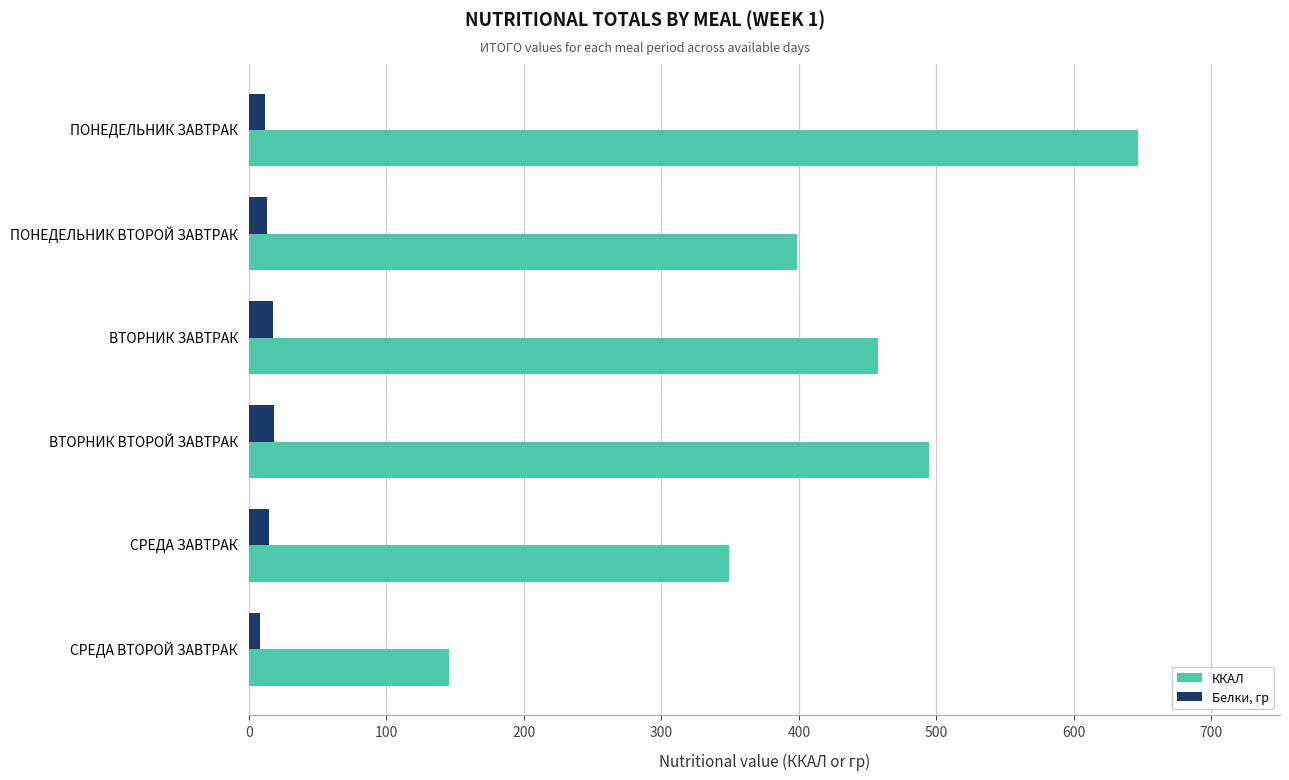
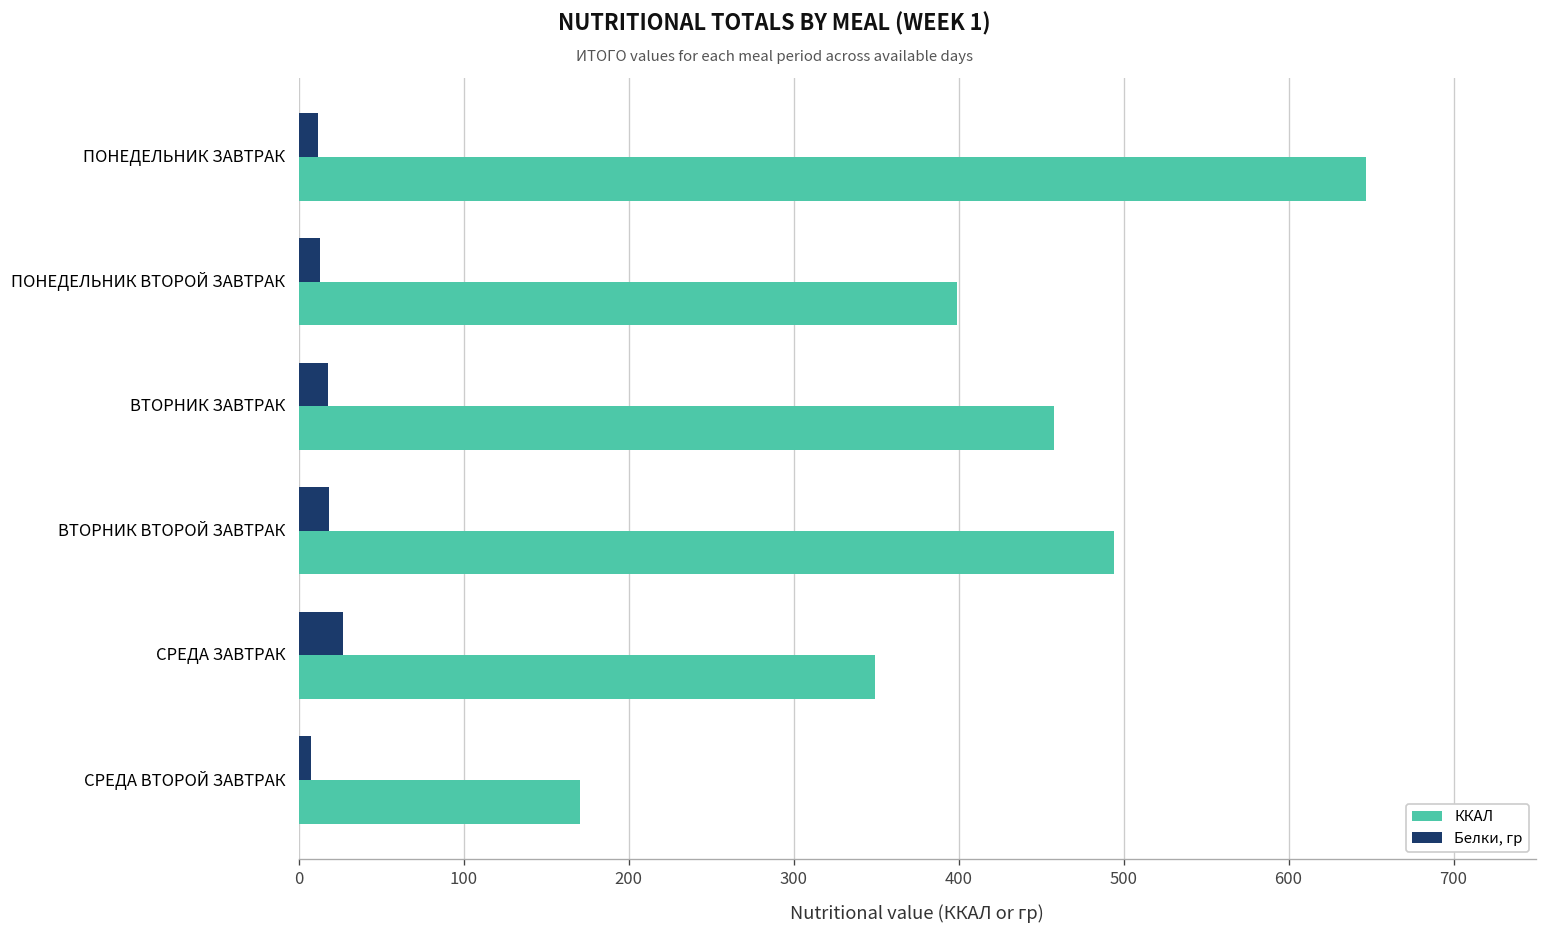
  {
    "ККАЛ": {
      "ПОНЕДЕЛЬНИК ЗАВТРАК": 647,
      "ПОНЕДЕЛЬНИК ВТОРОЙ ЗАВТРАК": 399,
      "ВТОРНИК ЗАВТРАК": 458,
      "ВТОРНИК ВТОРОЙ ЗАВТРАК": 494,
      "СРЕДА ЗАВТРАК": 349,
-     "СРЕДА ВТОРОЙ ЗАВТРАК": 146
+     "СРЕДА ВТОРОЙ ЗАВТРАК": 171
    },
    "Белки, гр": {
      "ПОНЕДЕЛЬНИК ЗАВТРАК": 12,
      "ПОНЕДЕЛЬНИК ВТОРОЙ ЗАВТРАК": 13,
      "ВТОРНИК ЗАВТРАК": 18,
      "ВТОРНИК ВТОРОЙ ЗАВТРАК": 18,
-     "СРЕДА ЗАВТРАК": 15,
+     "СРЕДА ЗАВТРАК": 27,
      "СРЕДА ВТОРОЙ ЗАВТРАК": 8
    }
  }
